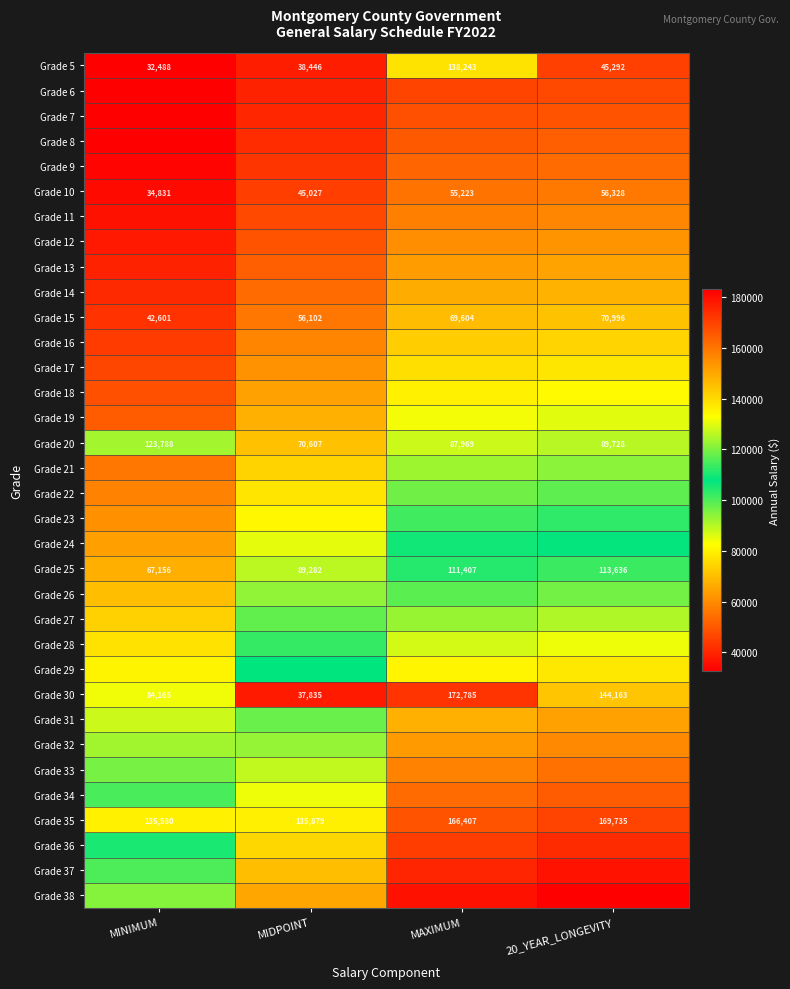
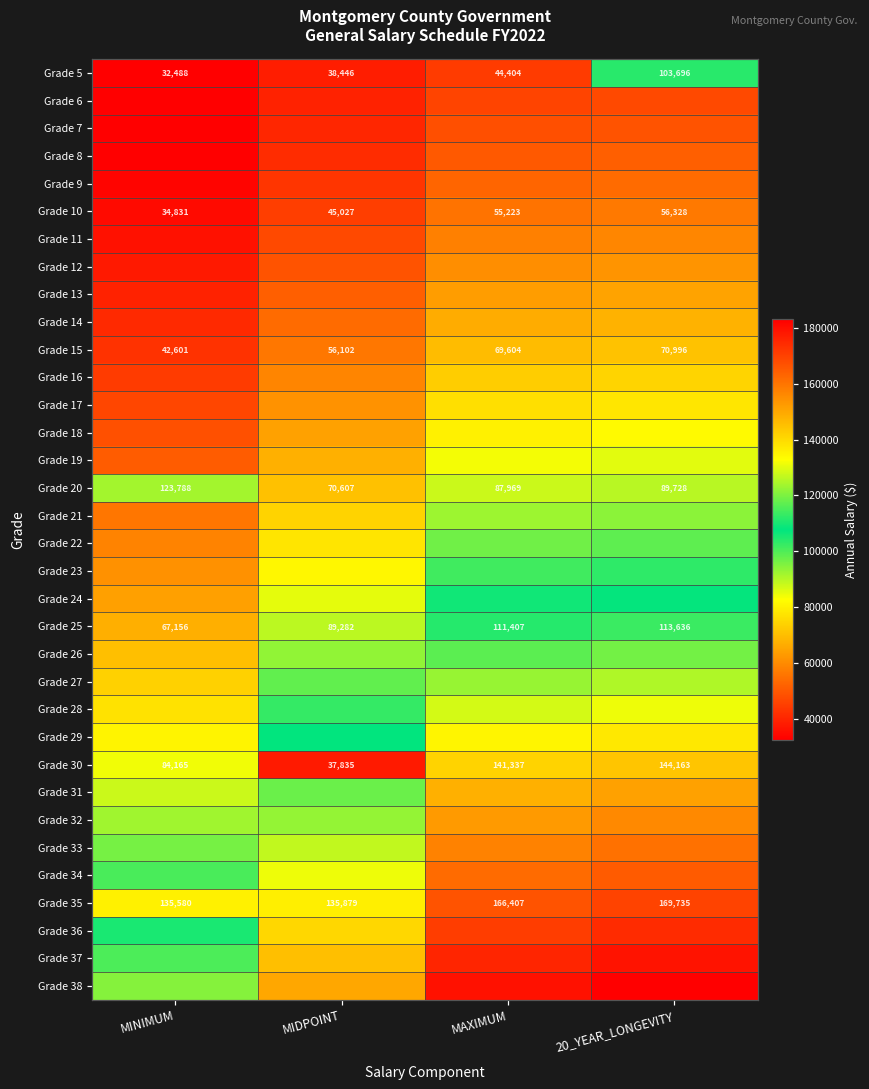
  {
    "Grade 5": {
      "MINIMUM": "32,488",
      "MIDPOINT": "38,446",
-     "MAXIMUM": "138,243",
-     "20_YEAR_LONGEVITY": "45,292"
+     "MAXIMUM": "44,404",
+     "20_YEAR_LONGEVITY": "103,696"
    },
    "Grade 10": {
      "MINIMUM": "34,831",
      "MIDPOINT": "45,027",
      "MAXIMUM": "55,223",
      "20_YEAR_LONGEVITY": "56,328"
    },
    "Grade 15": {
      "MINIMUM": "42,601",
      "MIDPOINT": "56,102",
      "MAXIMUM": "69,604",
      "20_YEAR_LONGEVITY": "70,996"
    },
    "Grade 20": {
      "MINIMUM": "123,788",
      "MIDPOINT": "70,607",
      "MAXIMUM": "87,969",
      "20_YEAR_LONGEVITY": "89,728"
    },
    "Grade 25": {
      "MINIMUM": "67,156",
      "MIDPOINT": "89,282",
      "MAXIMUM": "111,407",
      "20_YEAR_LONGEVITY": "113,636"
    },
    "Grade 30": {
      "MINIMUM": "84,165",
      "MIDPOINT": "37,835",
-     "MAXIMUM": "172,785",
+     "MAXIMUM": "141,337",
      "20_YEAR_LONGEVITY": "144,163"
    },
    "Grade 35": {
      "MINIMUM": "135,580",
      "MIDPOINT": "135,879",
      "MAXIMUM": "166,407",
      "20_YEAR_LONGEVITY": "169,735"
    }
  }
